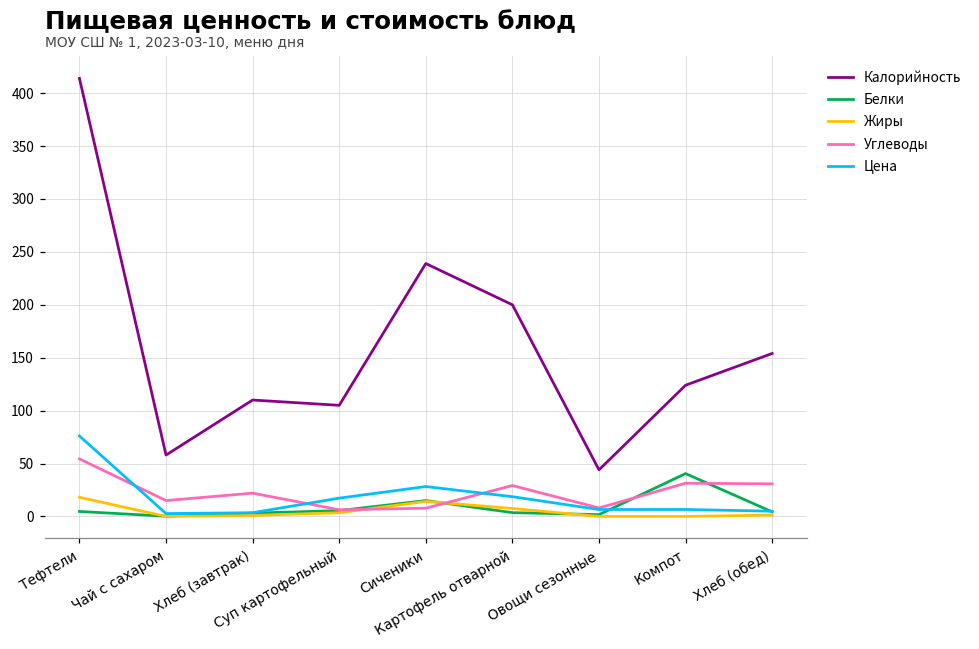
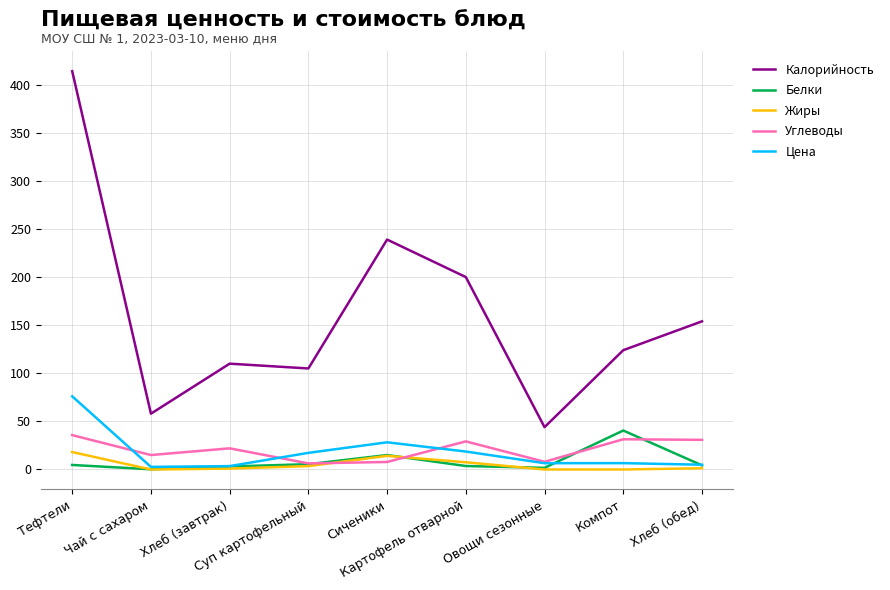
  {
    "Калорийность": {
      "Тефтели": 410,
      "Чай с сахаром": 60,
      "Хлеб (завтрак)": 110,
      "Суп картофельный": 110,
      "Сиченики": 240,
      "Картофель отварной": 200,
      "Овощи сезонные": 40,
      "Компот": 120,
      "Хлеб (обед)": 150
    },
    "Белки": {
      "Тефтели": 0,
      "Картофель отварной": 0,
      "Компот": 40
    },
    "Жиры": {
      "Тефтели": 20,
      "Картофель отварной": 10,
      "Компот": 0,
      "Хлеб (обед)": 0
    },
    "Углеводы": {
-     "Тефтели": 50,
+     "Тефтели": 40,
      "Чай с сахаром": 20,
      "Хлеб (завтрак)": 20,
      "Сиченики": 10,
      "Картофель отварной": 30,
      "Компот": 30,
      "Хлеб (обед)": 30
    },
    "Цена": {
      "Тефтели": 80,
      "Суп картофельный": 20,
      "Сиченики": 30,
      "Картофель отварной": 20,
      "Компот": 10
    }
  }
